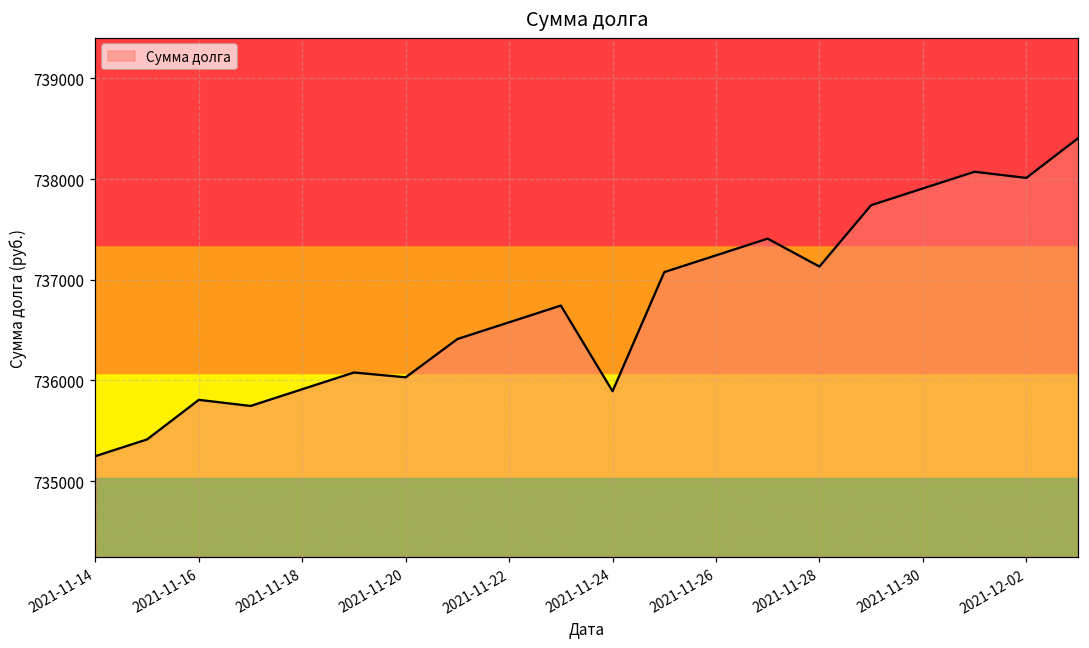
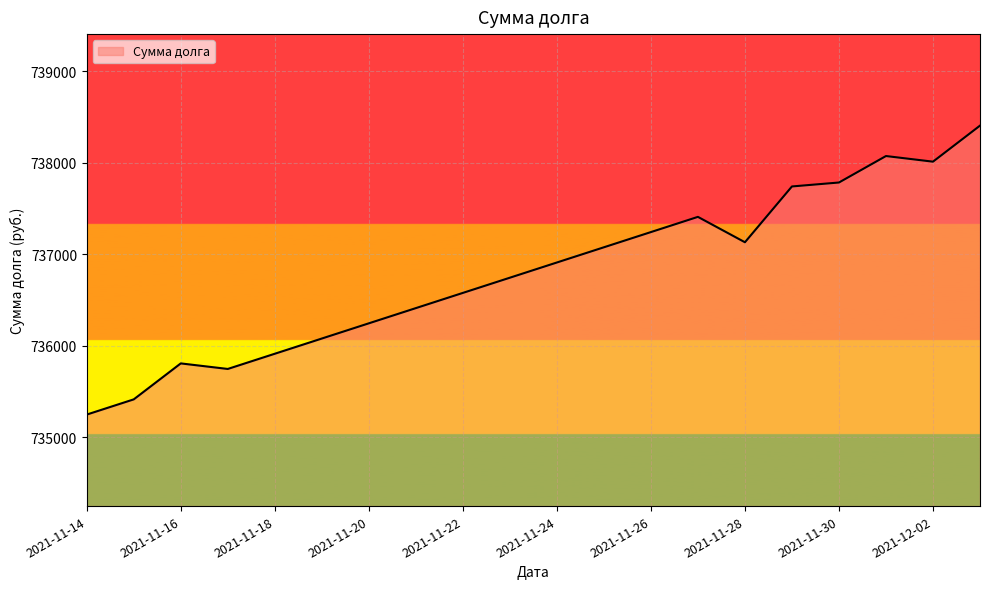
  {
    "2021-11-14": 735200,
    "2021-11-16": 735800,
    "2021-11-18": 735900,
-   "2021-11-20": 736000,
+   "2021-11-20": 736200,
    "2021-11-22": 736600,
-   "2021-11-24": 735900,
+   "2021-11-24": 736900,
    "2021-11-26": 737200,
    "2021-11-28": 737100,
-   "2021-11-30": 737900,
+   "2021-11-30": 737800,
    "2021-12-02": 738000
  }
